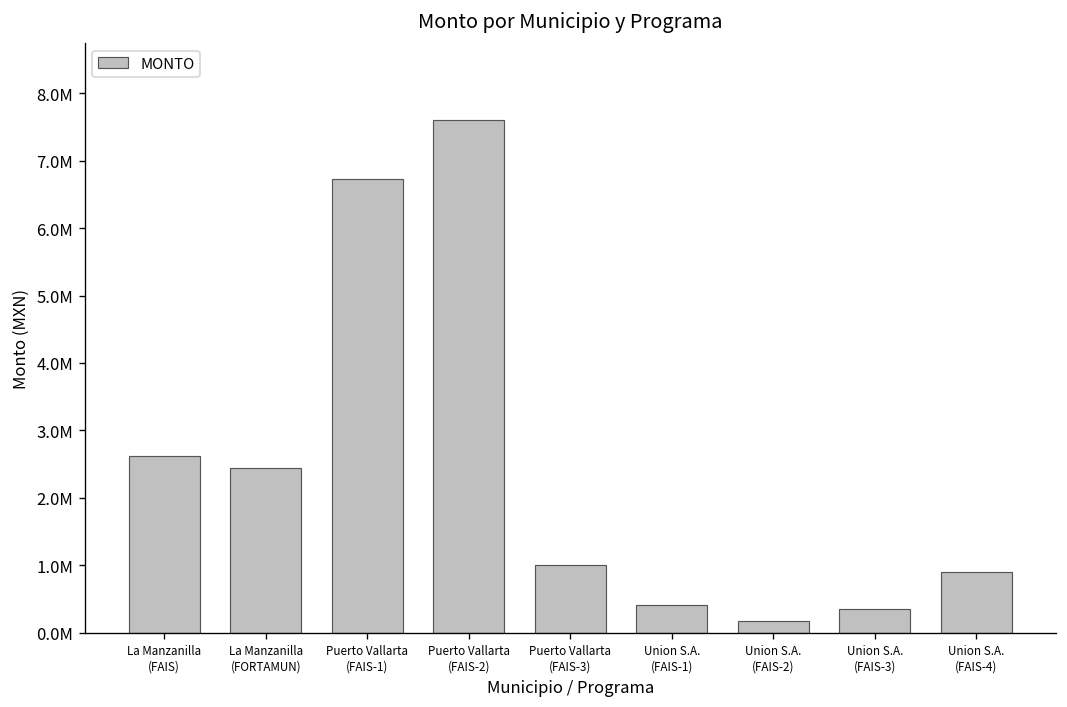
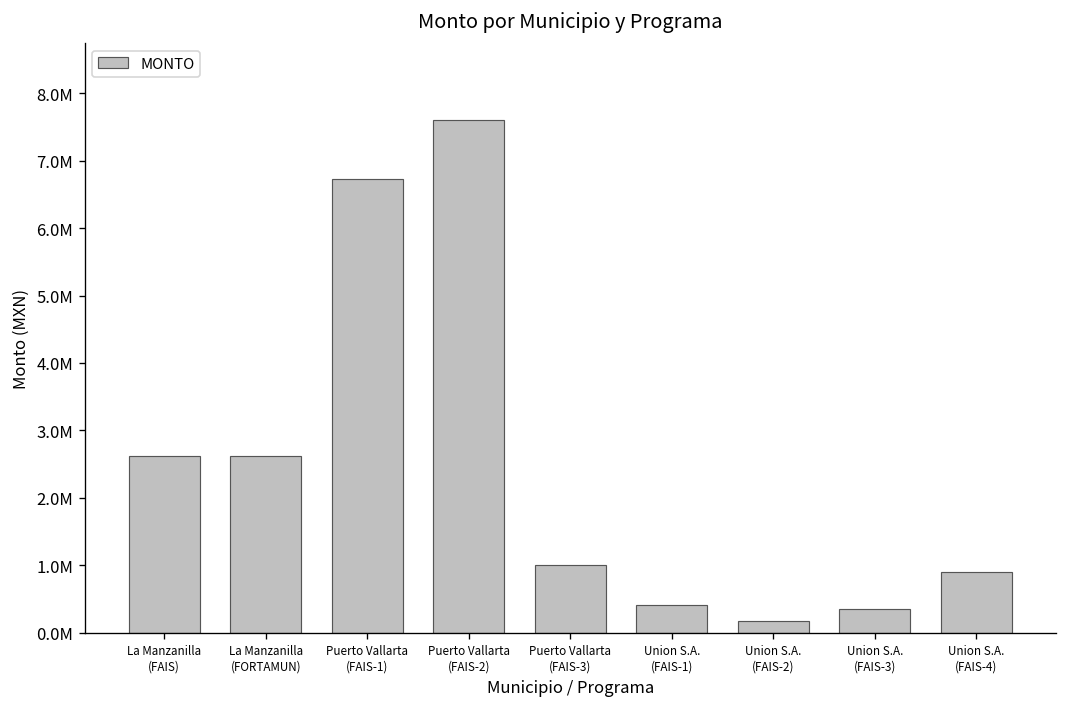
  {
    "La Manzanilla (FAIS)": 2600000,
-   "La Manzanilla (FORTAMUN)": 2400000,
+   "La Manzanilla (FORTAMUN)": 2600000,
    "Puerto Vallarta (FAIS-1)": 6700000,
    "Puerto Vallarta (FAIS-2)": 7600000,
    "Puerto Vallarta (FAIS-3)": 1000000,
    "Union S.A. (FAIS-1)": 400000,
    "Union S.A. (FAIS-2)": 200000,
    "Union S.A. (FAIS-3)": 400000,
    "Union S.A. (FAIS-4)": 900000
  }
